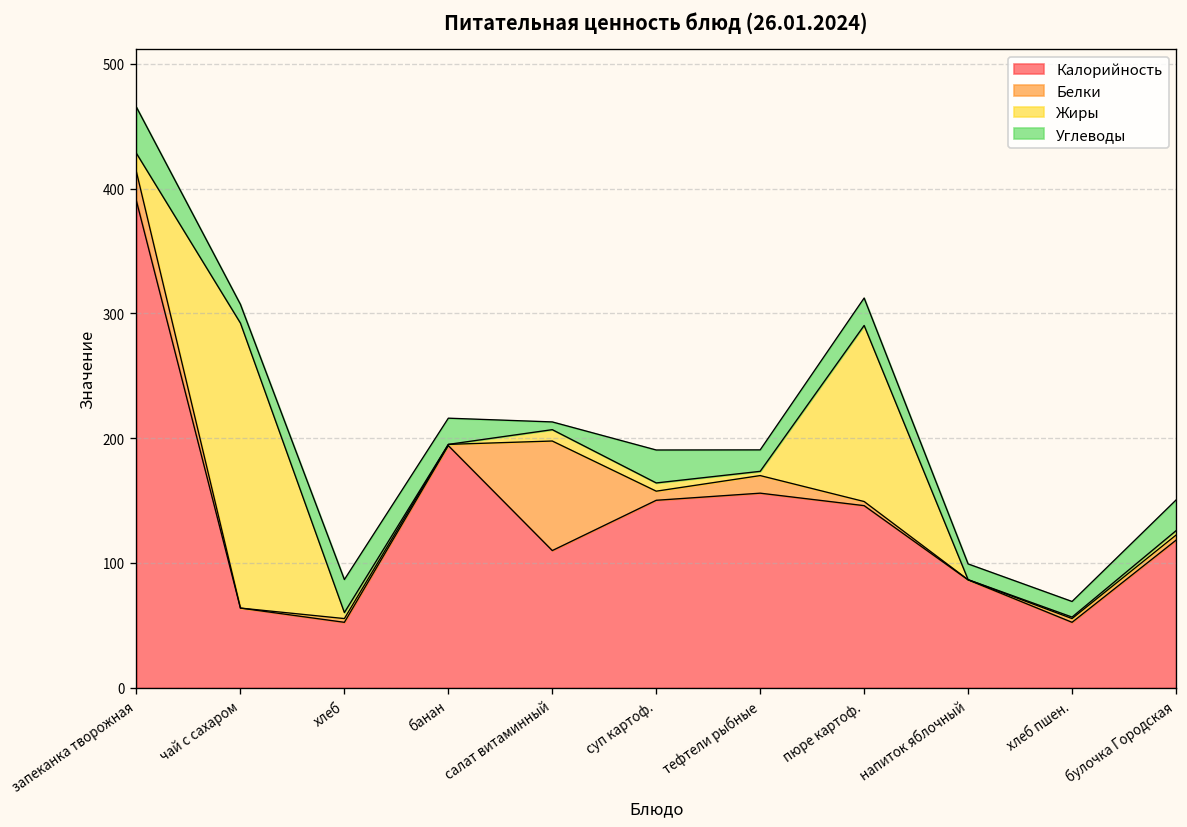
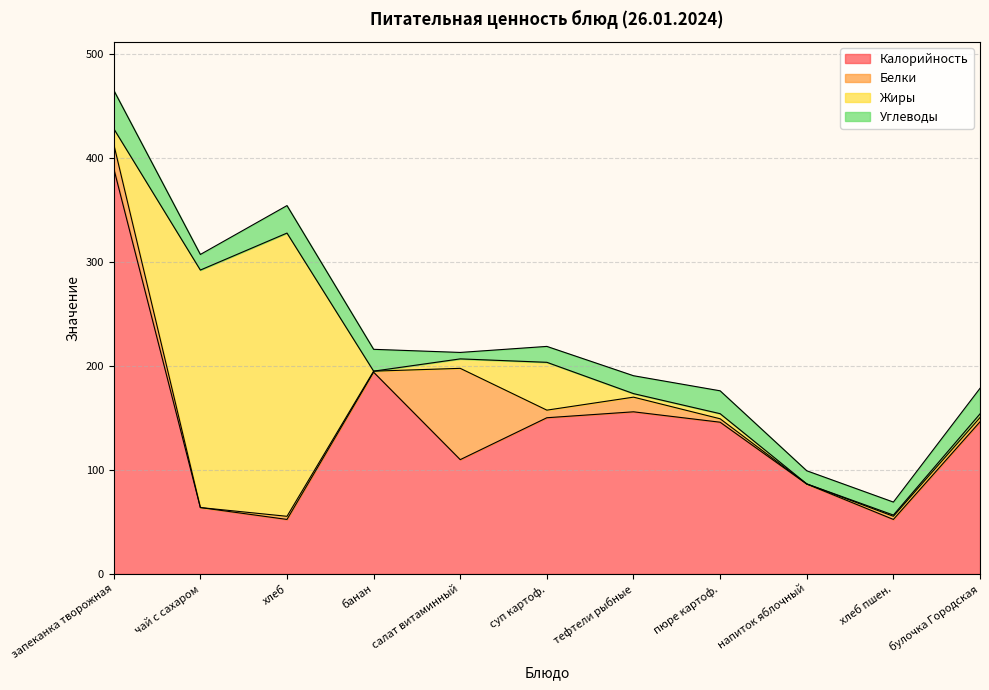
  {
    "Калорийность": {
      "запеканка творожная": 390,
      "хлеб": 52,
      "салат витаминный": 110,
      "суп картоф.": 150,
      "тефтели рыбные": 156,
      "пюре картоф.": 146,
      "хлеб пшен.": 52,
-     "булочка Городская": 118
+     "булочка Городская": 146
    },
    "Белки": {
      "запеканка творожная": 23,
      "хлеб": 3,
      "салат витаминный": 88,
      "суп картоф.": 7,
      "тефтели рыбные": 14,
      "пюре картоф.": 3,
      "булочка Городская": 4
    },
    "Жиры": {
      "запеканка творожная": 15,
      "чай с сахаром": 228,
-     "хлеб": 5,
+     "хлеб": 272,
      "салат витаминный": 9,
-     "суп картоф.": 7,
+     "суп картоф.": 46,
      "тефтели рыбные": 3,
-     "пюре картоф.": 141,
+     "пюре картоф.": 5,
      "булочка Городская": 4
    },
    "Углеводы": {
      "запеканка творожная": 37,
      "чай с сахаром": 15,
      "хлеб": 26,
      "банан": 21,
      "салат витаминный": 6,
-     "суп картоф.": 26,
+     "суп картоф.": 15,
      "тефтели рыбные": 17,
      "пюре картоф.": 22,
      "напиток яблочный": 13,
      "хлеб пшен.": 12,
      "булочка Городская": 25
    }
  }
